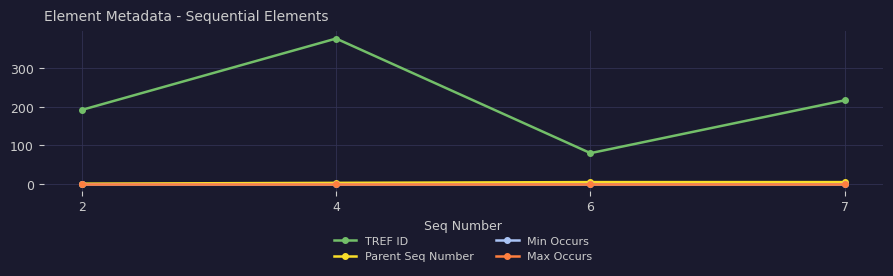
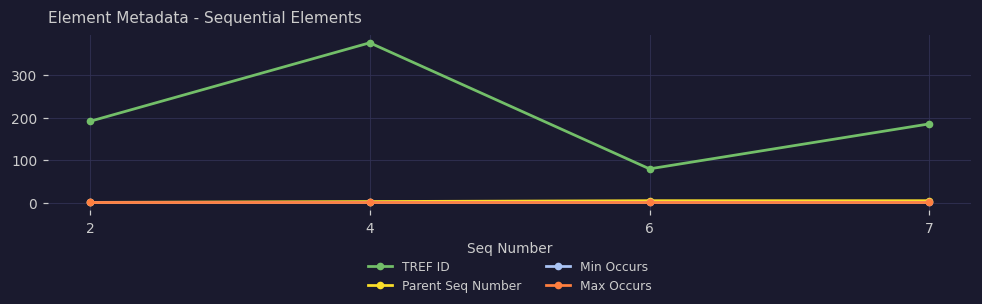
  {
    "TREF ID": {
      "2": 190,
      "4": 380,
      "6": 80,
-     "7": 220
+     "7": 190
    }
  }
